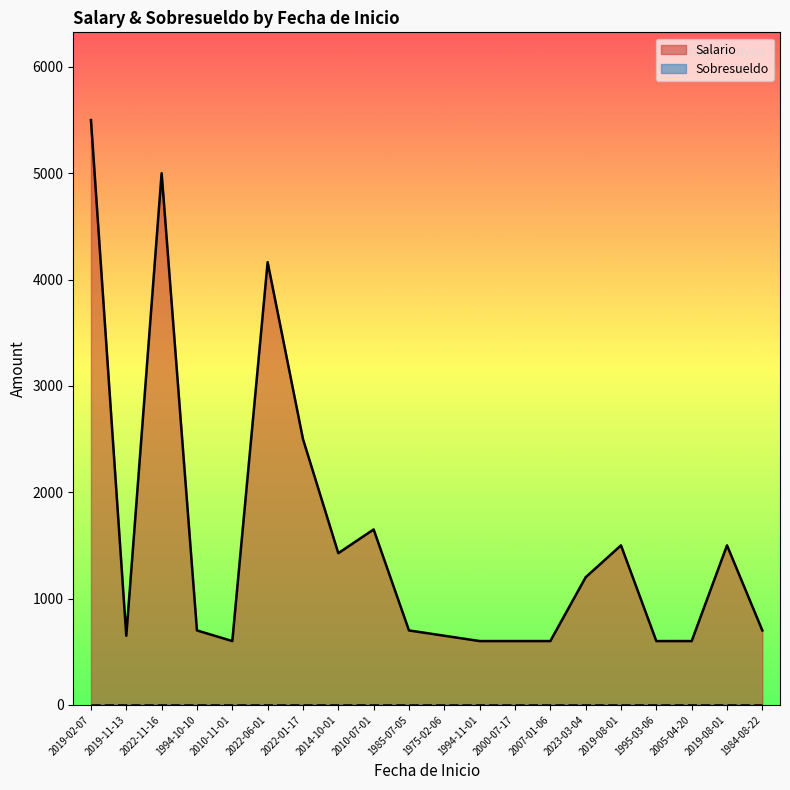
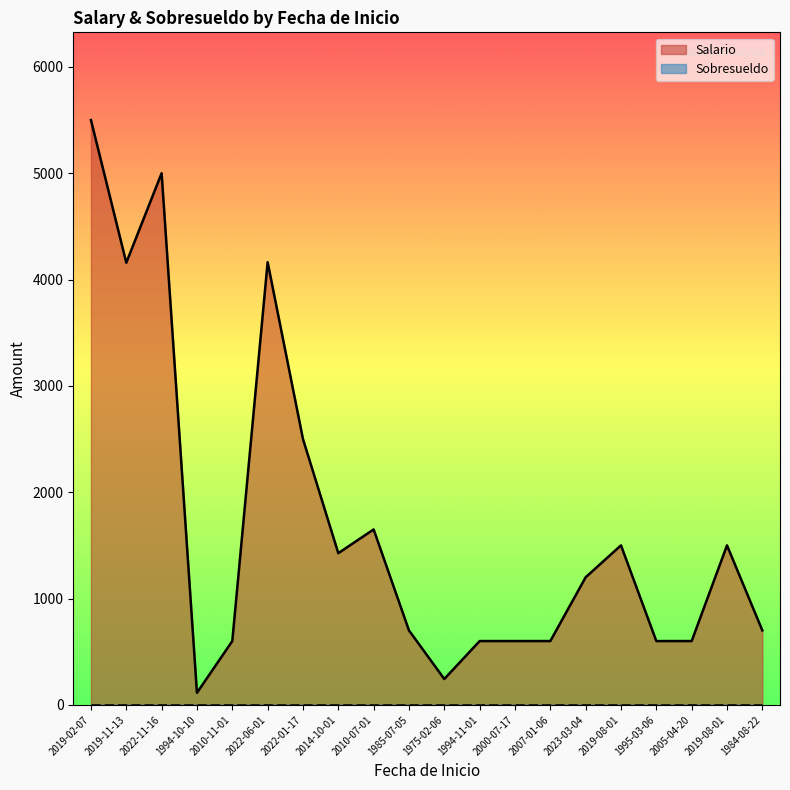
  {
    "Salario": {
      "2019-02-07": 5500,
-     "2019-11-13": 650,
+     "2019-11-13": 4160,
      "2022-11-16": 5000,
-     "1994-10-10": 700,
+     "1994-10-10": 110,
      "2010-11-01": 600,
      "2022-06-01": 4160,
      "2022-01-17": 2500,
      "2014-10-01": 1430,
      "2010-07-01": 1650,
      "1985-07-05": 700,
-     "1975-02-06": 650,
+     "1975-02-06": 240,
      "1994-11-01": 600,
      "2000-07-17": 600,
      "2007-01-06": 600,
      "2023-03-04": 1200,
      "1995-03-06": 600,
      "2005-04-20": 600,
      "1984-08-22": 700
    },
    "Sobresueldo": {
      "2019-02-07": 0,
      "2019-11-13": 0,
      "2022-11-16": 0,
      "1994-10-10": 0,
      "2010-11-01": 0,
      "2022-06-01": 0,
      "2022-01-17": 0,
      "2014-10-01": 0,
      "2010-07-01": 0,
      "1985-07-05": 0,
      "1975-02-06": 0,
      "1994-11-01": 0,
      "2000-07-17": 0,
      "2007-01-06": 0,
      "2023-03-04": 0,
      "1995-03-06": 0,
      "2005-04-20": 0,
      "1984-08-22": 0
    }
  }
